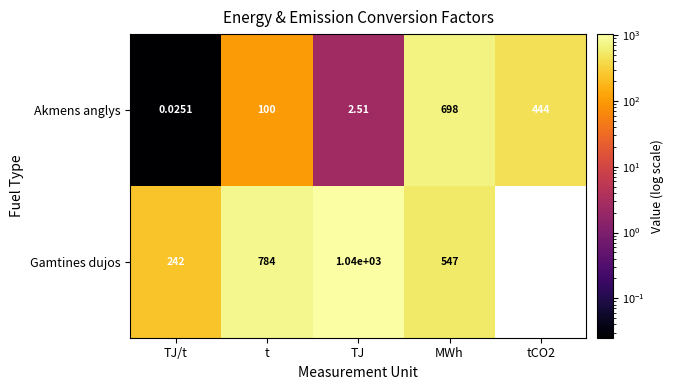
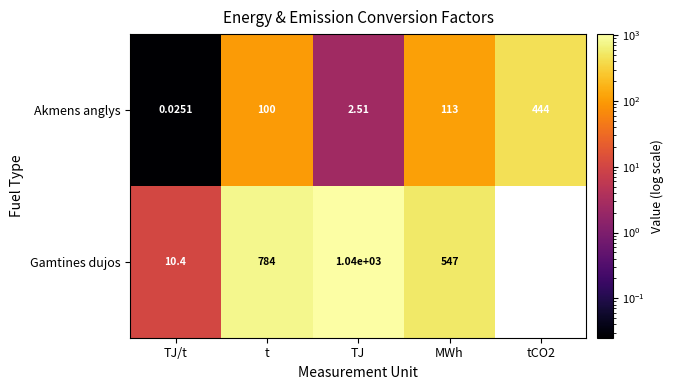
  {
    "Akmens anglys": {
      "TJ/t": "0.0251",
      "t": "100",
      "TJ": "2.51",
-     "MWh": "698",
+     "MWh": "113",
      "tCO2": "444"
    },
    "Gamtines dujos": {
-     "TJ/t": "242",
+     "TJ/t": "10.4",
      "t": "784",
      "TJ": "1.04e+03",
      "MWh": "547"
    }
  }
